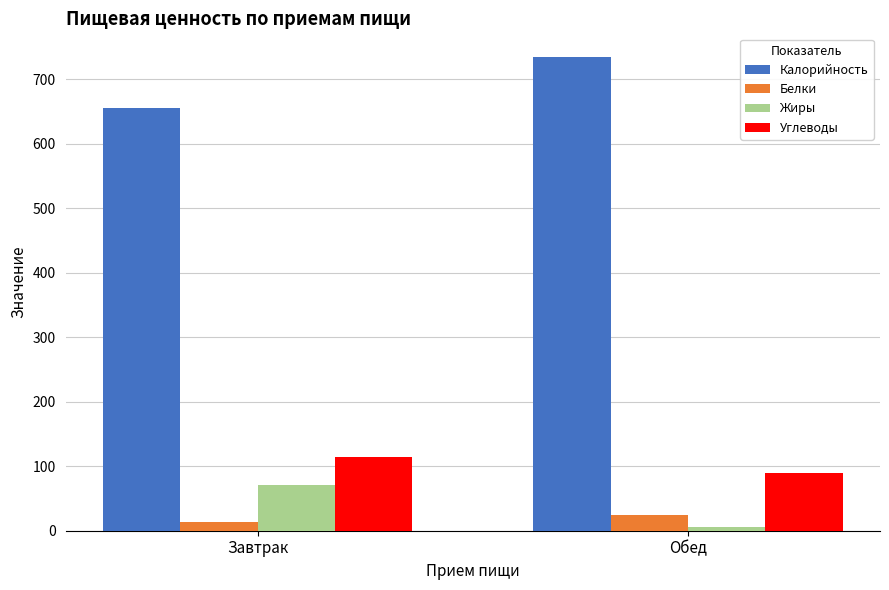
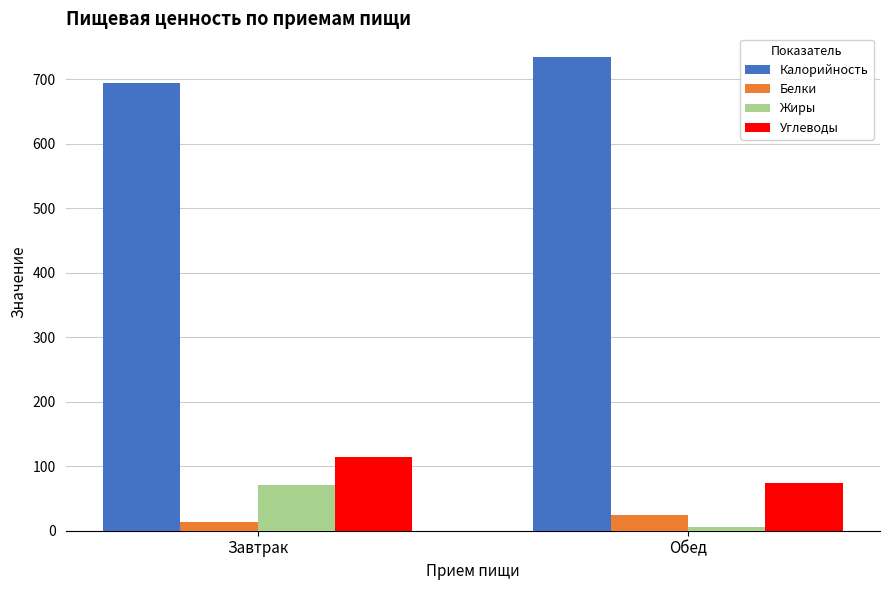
  {
    "Калорийность": {
-     "Завтрак": 660,
+     "Завтрак": 690,
      "Обед": 730
    },
    "Белки": {
      "Завтрак": 10,
      "Обед": 20
    },
    "Жиры": {
      "Завтрак": 70,
      "Обед": 10
    },
    "Углеводы": {
      "Завтрак": 110,
-     "Обед": 90
+     "Обед": 70
    }
  }
